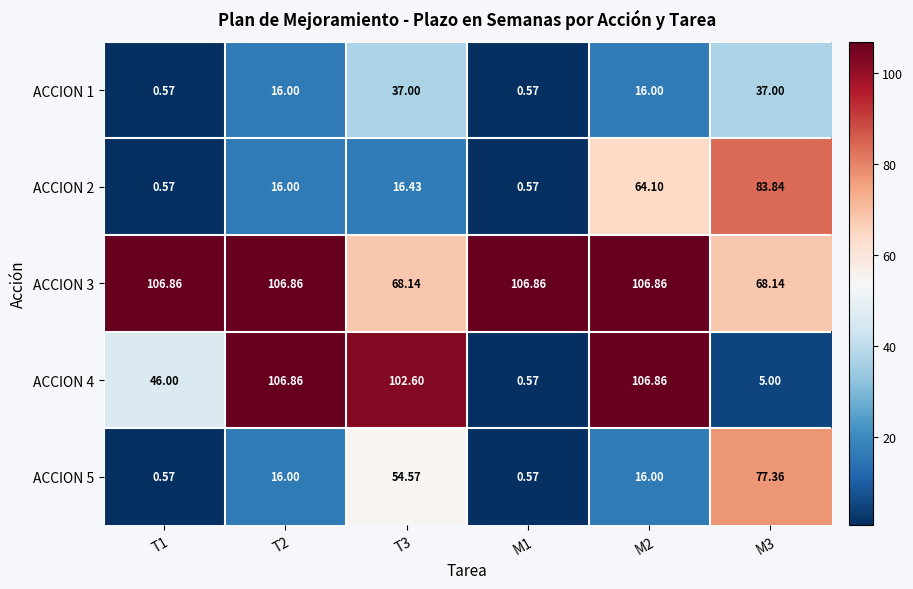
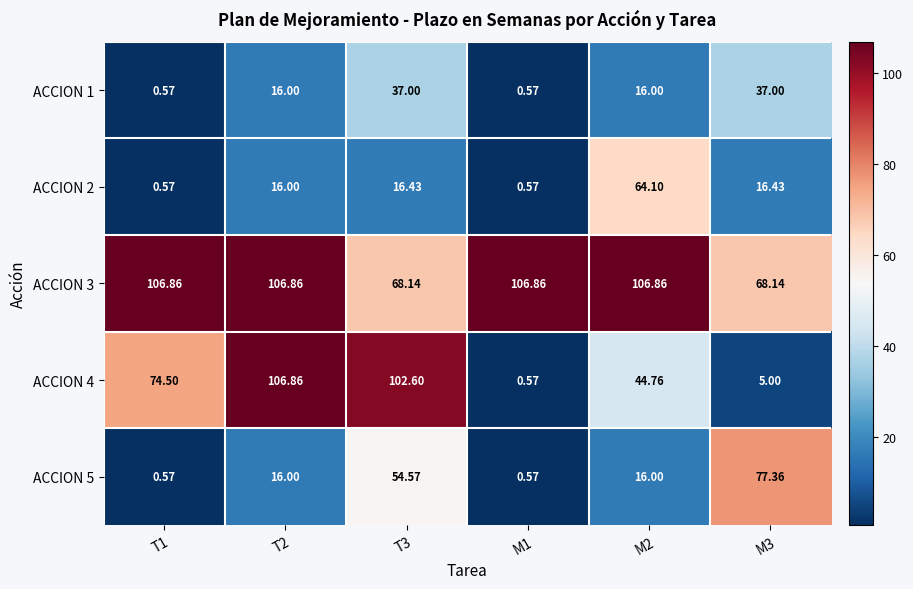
  {
    "ACCION 1": {
      "T1": 0.57,
      "T2": 16.00,
      "T3": 37.00,
      "M1": 0.57,
      "M2": 16.00,
      "M3": 37.00
    },
    "ACCION 2": {
      "T1": 0.57,
      "T2": 16.00,
      "T3": 16.43,
      "M1": 0.57,
      "M2": 64.10,
-     "M3": 83.84
+     "M3": 16.43
    },
    "ACCION 3": {
      "T1": 106.86,
      "T2": 106.86,
      "T3": 68.14,
      "M1": 106.86,
      "M2": 106.86,
      "M3": 68.14
    },
    "ACCION 4": {
-     "T1": 46.00,
+     "T1": 74.50,
      "T2": 106.86,
      "T3": 102.60,
      "M1": 0.57,
-     "M2": 106.86,
+     "M2": 44.76,
      "M3": 5.00
    },
    "ACCION 5": {
      "T1": 0.57,
      "T2": 16.00,
      "T3": 54.57,
      "M1": 0.57,
      "M2": 16.00,
      "M3": 77.36
    }
  }
